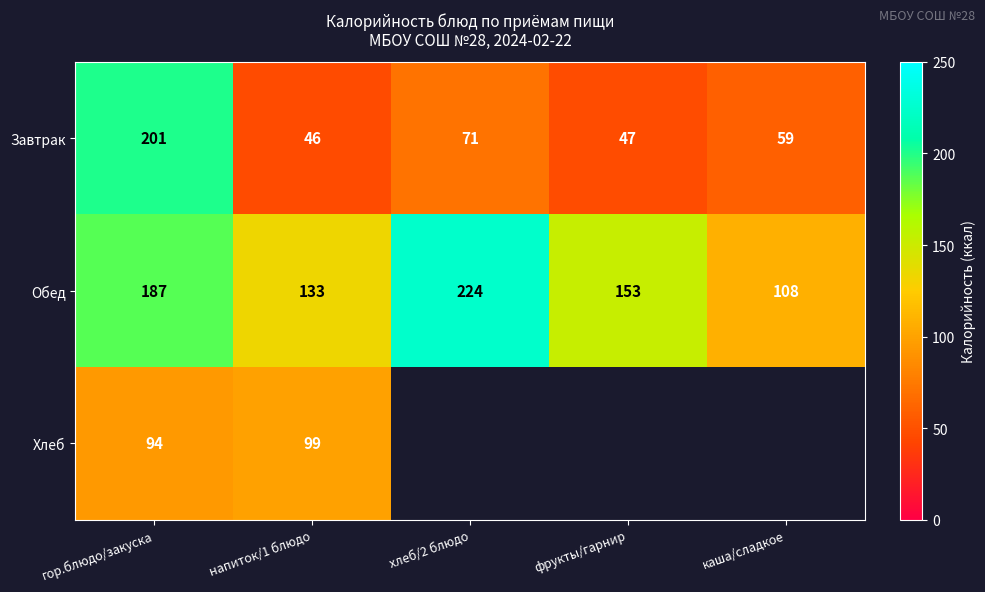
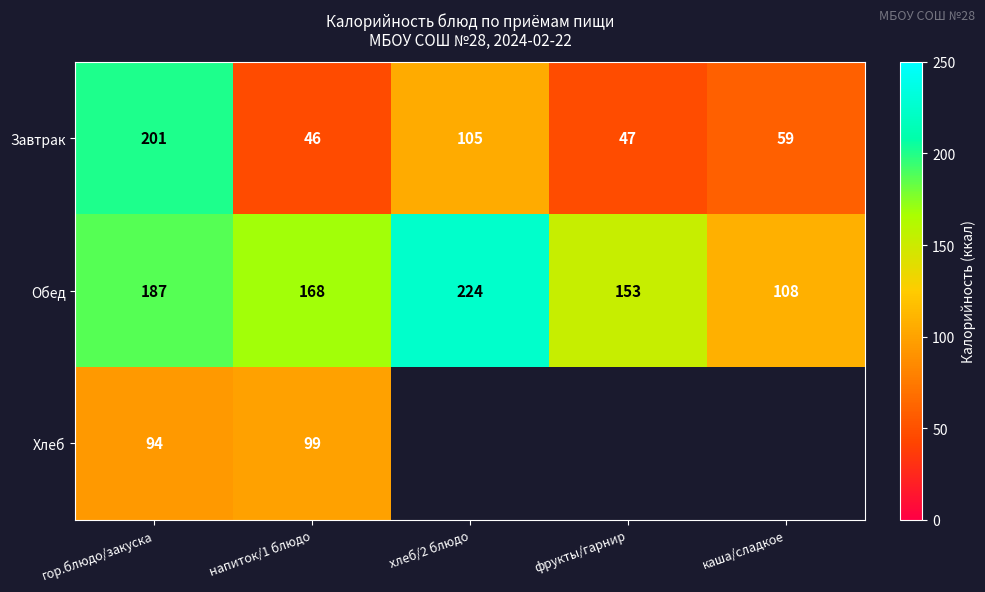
  {
    "Завтрак": {
      "гор.блюдо/закуска": 201,
      "напиток/1 блюдо": 46,
-     "хлеб/2 блюдо": 71,
+     "хлеб/2 блюдо": 105,
      "фрукты/гарнир": 47,
      "каша/сладкое": 59
    },
    "Обед": {
      "гор.блюдо/закуска": 187,
-     "напиток/1 блюдо": 133,
+     "напиток/1 блюдо": 168,
      "хлеб/2 блюдо": 224,
      "фрукты/гарнир": 153,
      "каша/сладкое": 108
    },
    "Хлеб": {
      "гор.блюдо/закуска": 94,
      "напиток/1 блюдо": 99
    }
  }
